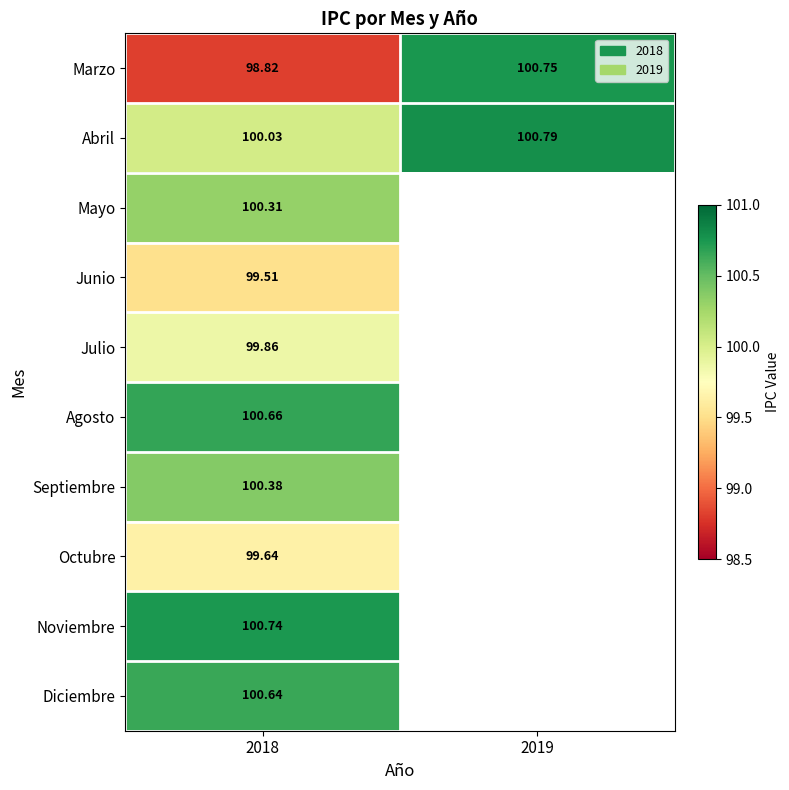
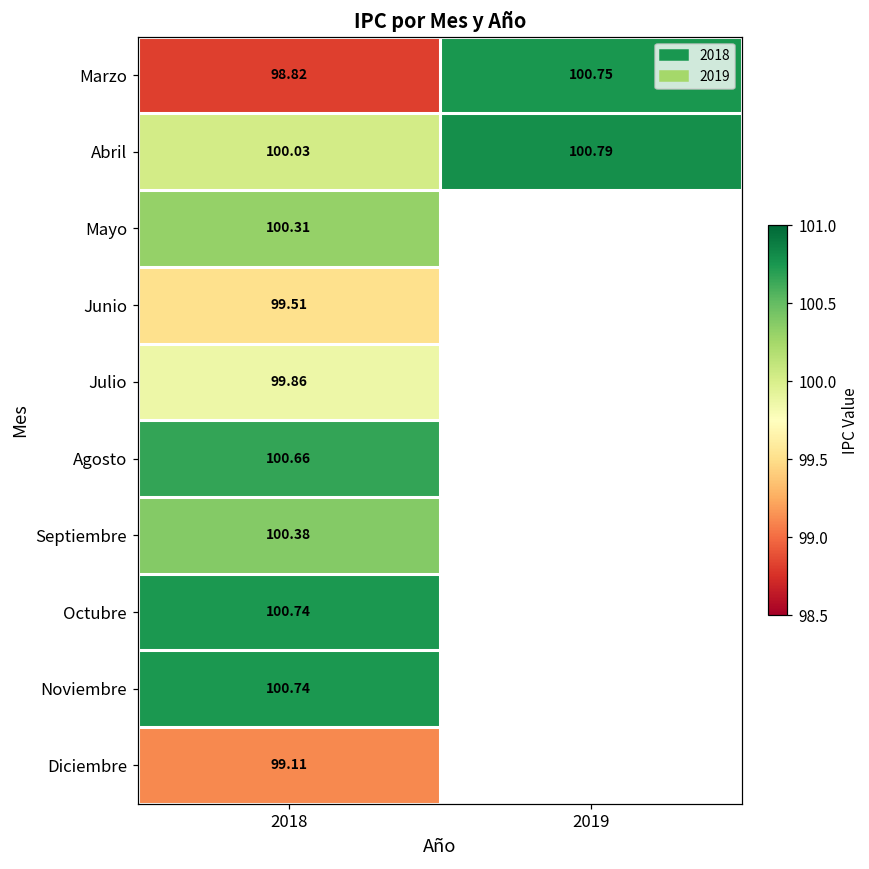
  {
    "Marzo": {
      "2018": 98.82,
      "2019": 100.75
    },
    "Abril": {
      "2018": 100.03,
      "2019": 100.79
    },
    "Mayo": {
      "2018": 100.31
    },
    "Junio": {
      "2018": 99.51
    },
    "Julio": {
      "2018": 99.86
    },
    "Agosto": {
      "2018": 100.66
    },
    "Septiembre": {
      "2018": 100.38
    },
    "Octubre": {
-     "2018": 99.64
+     "2018": 100.74
    },
    "Noviembre": {
      "2018": 100.74
    },
    "Diciembre": {
-     "2018": 100.64
+     "2018": 99.11
    }
  }
